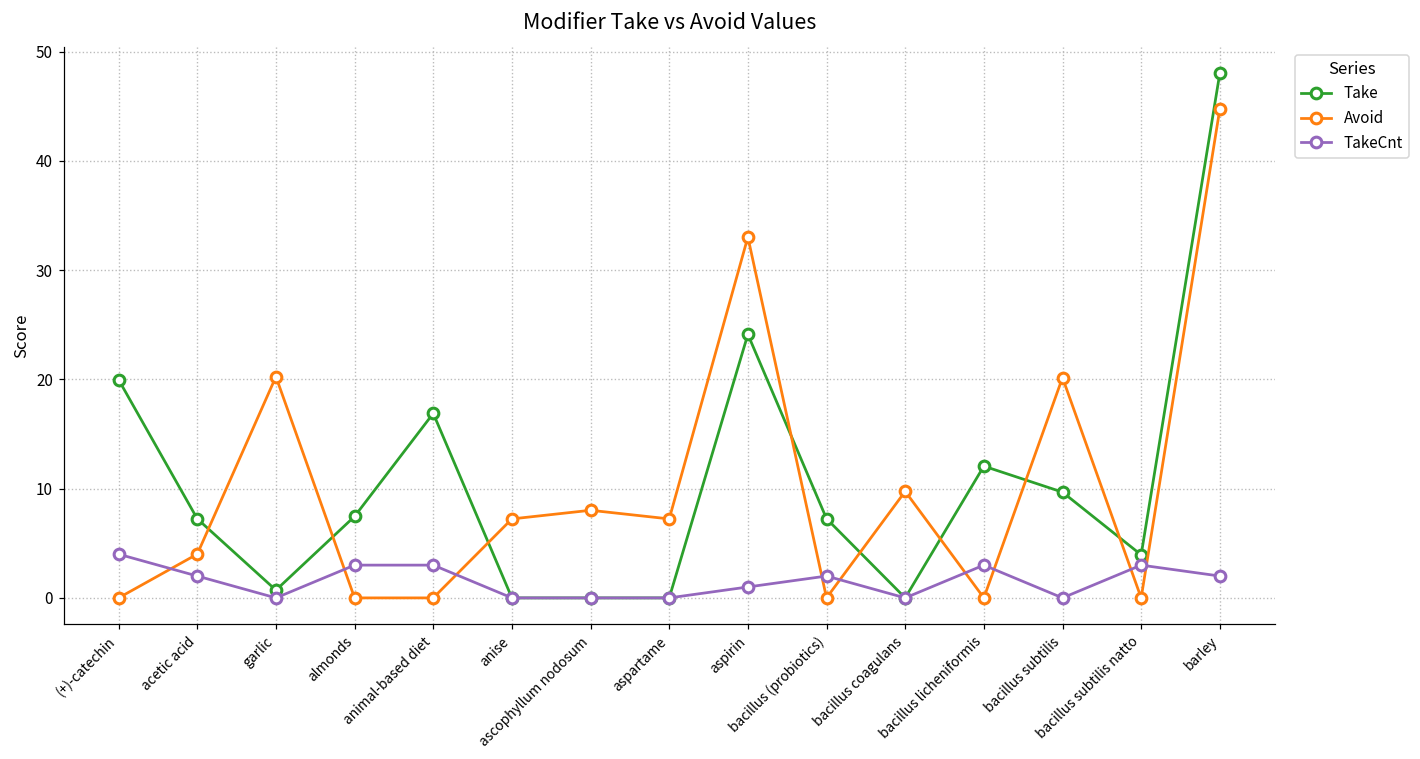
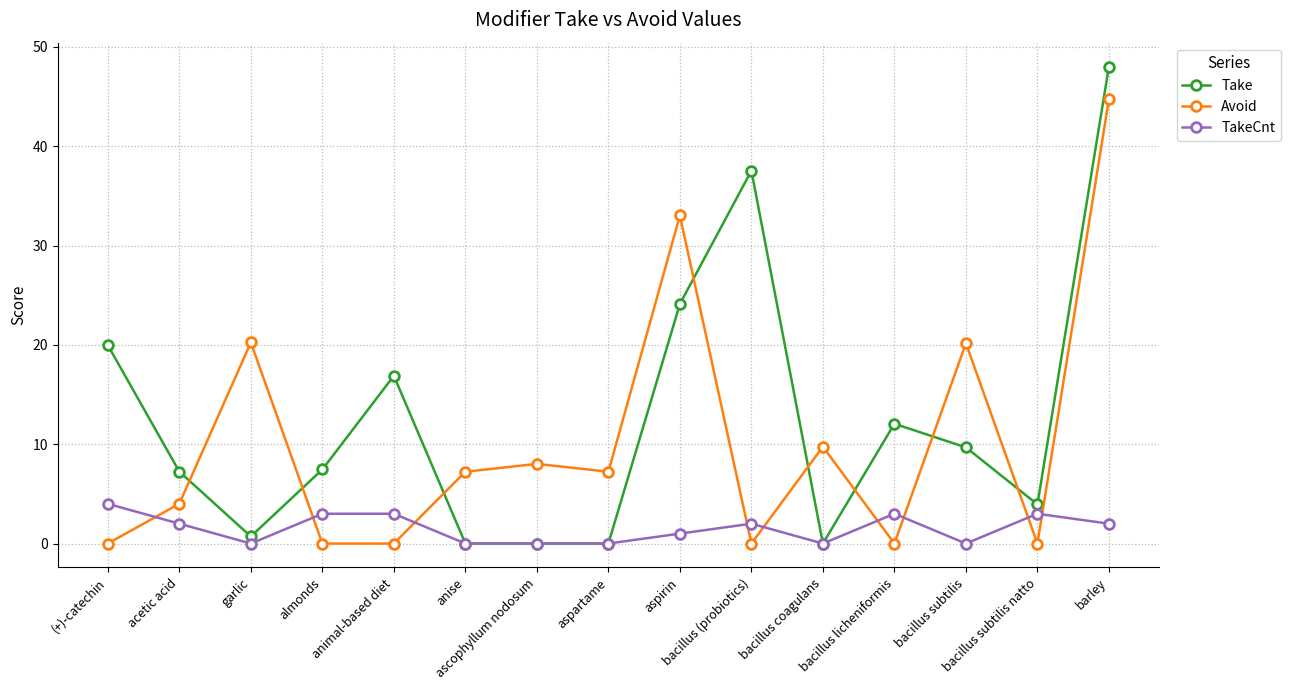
  {
    "Take": {
      "(+)-catechin": 20,
      "acetic acid": 7,
      "garlic": 1,
      "almonds": 7,
      "animal-based diet": 17,
      "aspirin": 24,
-     "bacillus (probiotics)": 7,
+     "bacillus (probiotics)": 38,
      "bacillus licheniformis": 12,
      "bacillus subtilis": 10,
      "bacillus subtilis natto": 4,
      "barley": 48
    },
    "Avoid": {
      "(+)-catechin": 0,
      "acetic acid": 4,
      "garlic": 20,
      "almonds": 0,
      "animal-based diet": 0,
      "anise": 7,
      "ascophyllum nodosum": 8,
      "aspartame": 7,
      "aspirin": 33,
      "bacillus (probiotics)": 0,
      "bacillus coagulans": 10,
      "bacillus licheniformis": 0,
      "bacillus subtilis": 20,
      "bacillus subtilis natto": 0,
      "barley": 45
    },
    "TakeCnt": {
      "(+)-catechin": 4,
      "acetic acid": 2,
      "garlic": 0,
      "almonds": 3,
      "animal-based diet": 3,
      "aspirin": 1,
      "bacillus (probiotics)": 2,
      "bacillus licheniformis": 3,
      "bacillus subtilis": 0,
      "bacillus subtilis natto": 3,
      "barley": 2
    }
  }
